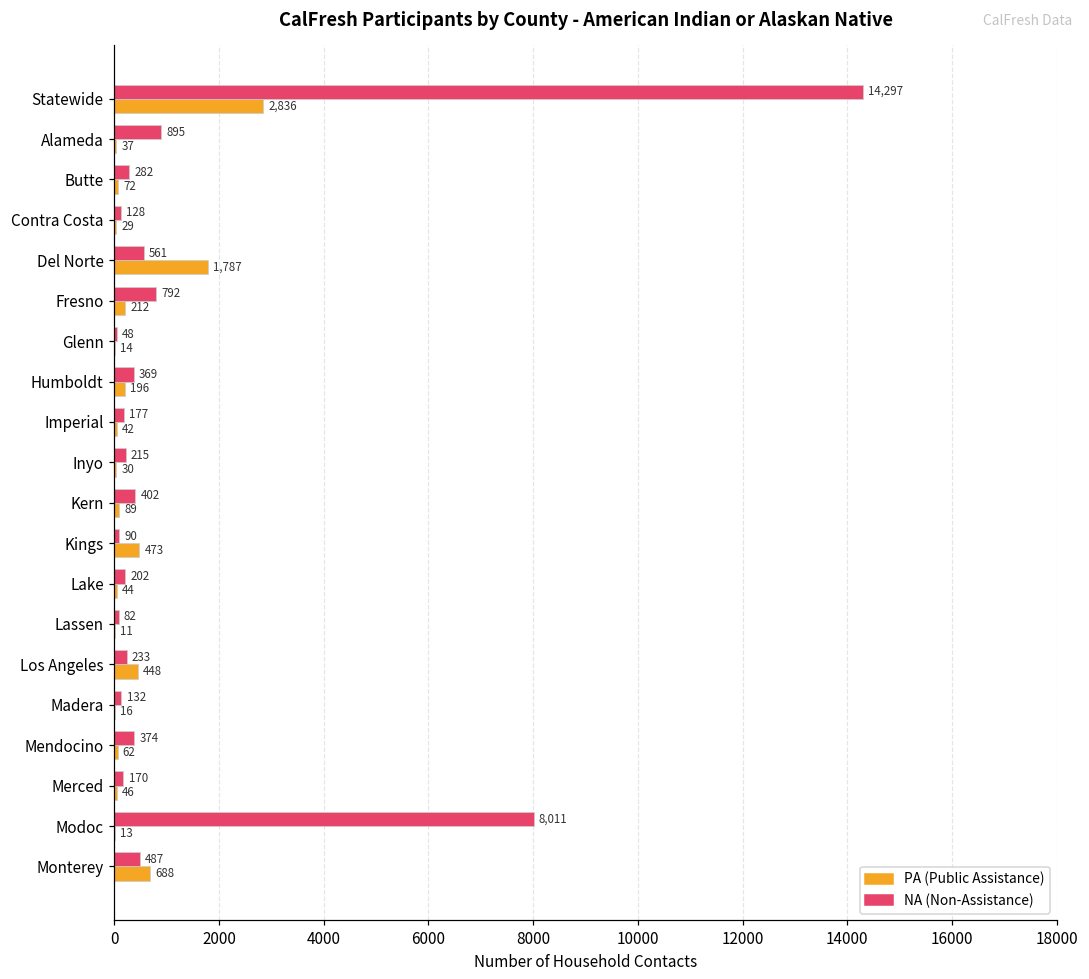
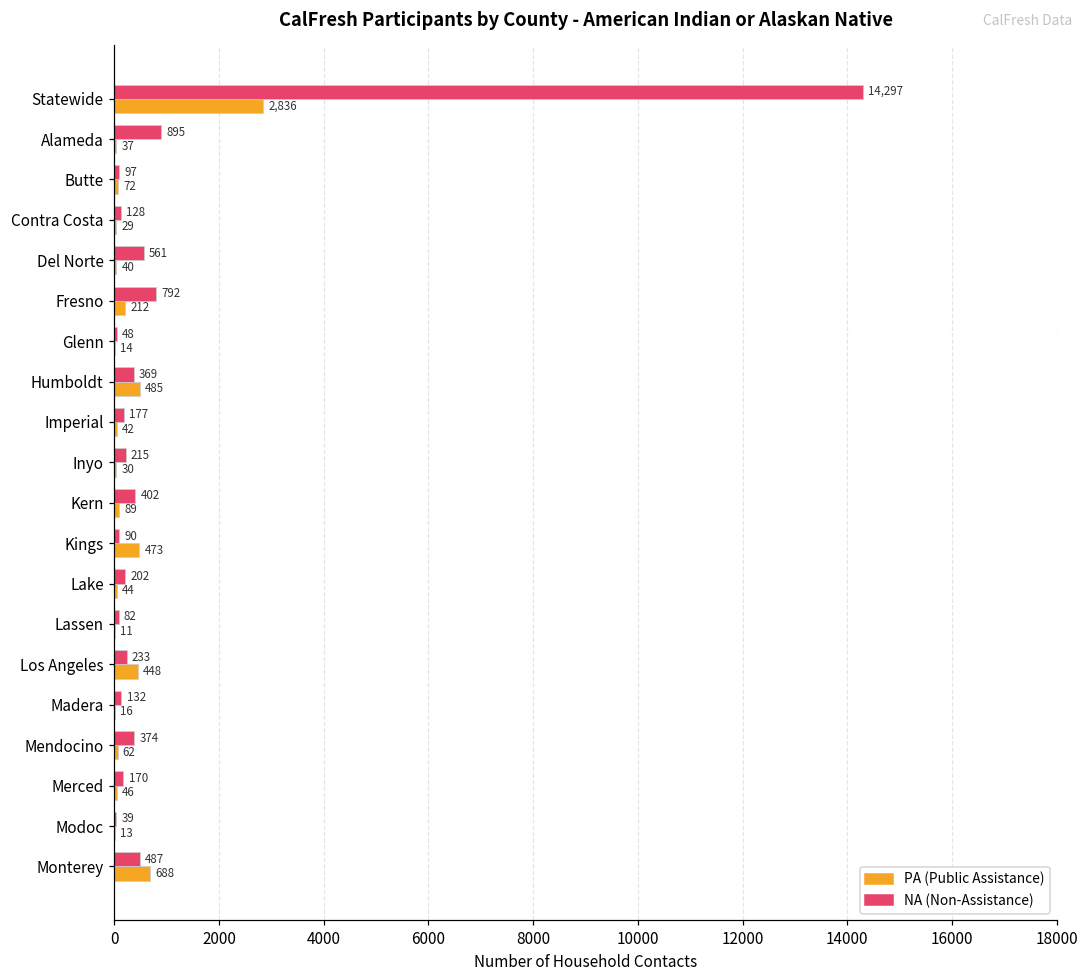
  {
    "PA (Public Assistance)": {
      "Statewide": "2,836",
      "Alameda": "37",
      "Butte": "72",
      "Contra Costa": "29",
-     "Del Norte": "1,787",
+     "Del Norte": "40",
      "Fresno": "212",
      "Glenn": "14",
-     "Humboldt": "196",
+     "Humboldt": "485",
      "Imperial": "42",
      "Inyo": "30",
      "Kern": "89",
      "Kings": "473",
      "Lake": "44",
      "Lassen": "11",
      "Los Angeles": "448",
      "Madera": "16",
      "Mendocino": "62",
      "Merced": "46",
      "Modoc": "13",
      "Monterey": "688"
    },
    "NA (Non-Assistance)": {
      "Statewide": "14,297",
      "Alameda": "895",
-     "Butte": "282",
+     "Butte": "97",
      "Contra Costa": "128",
      "Del Norte": "561",
      "Fresno": "792",
      "Glenn": "48",
      "Humboldt": "369",
      "Imperial": "177",
      "Inyo": "215",
      "Kern": "402",
      "Kings": "90",
      "Lake": "202",
      "Lassen": "82",
      "Los Angeles": "233",
      "Madera": "132",
      "Mendocino": "374",
      "Merced": "170",
-     "Modoc": "8,011",
+     "Modoc": "39",
      "Monterey": "487"
    }
  }
